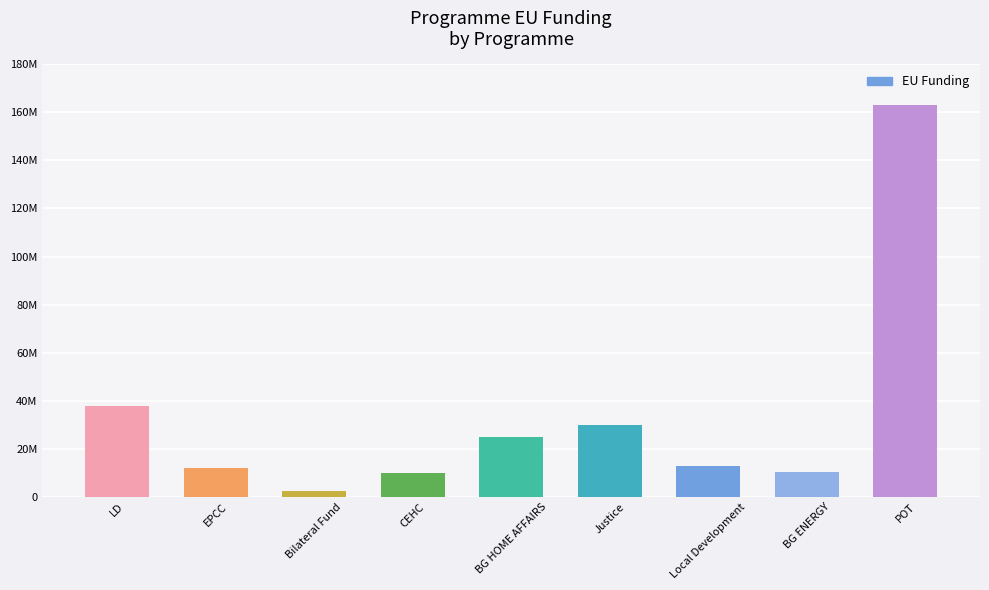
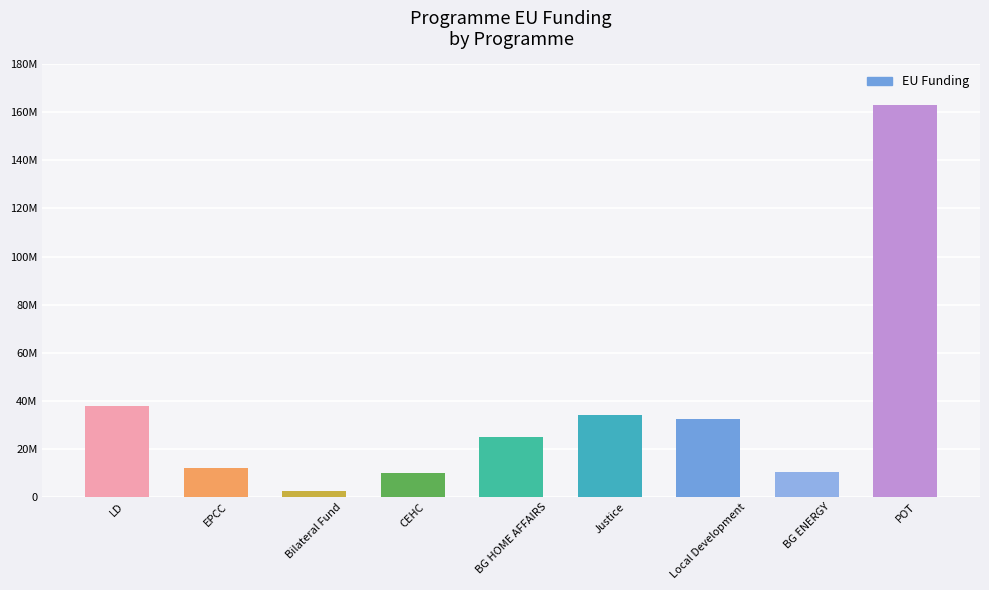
  {
    "LD": 38000000,
    "EPCC": 12000000,
    "Bilateral Fund": 3000000,
    "CEHC": 10000000,
    "BG HOME AFFAIRS": 25000000,
-   "Justice": 30000000,
-   "Local Development": 13000000,
+   "Justice": 34000000,
+   "Local Development": 33000000,
    "BG ENERGY": 11000000,
    "POT": 163000000
  }
